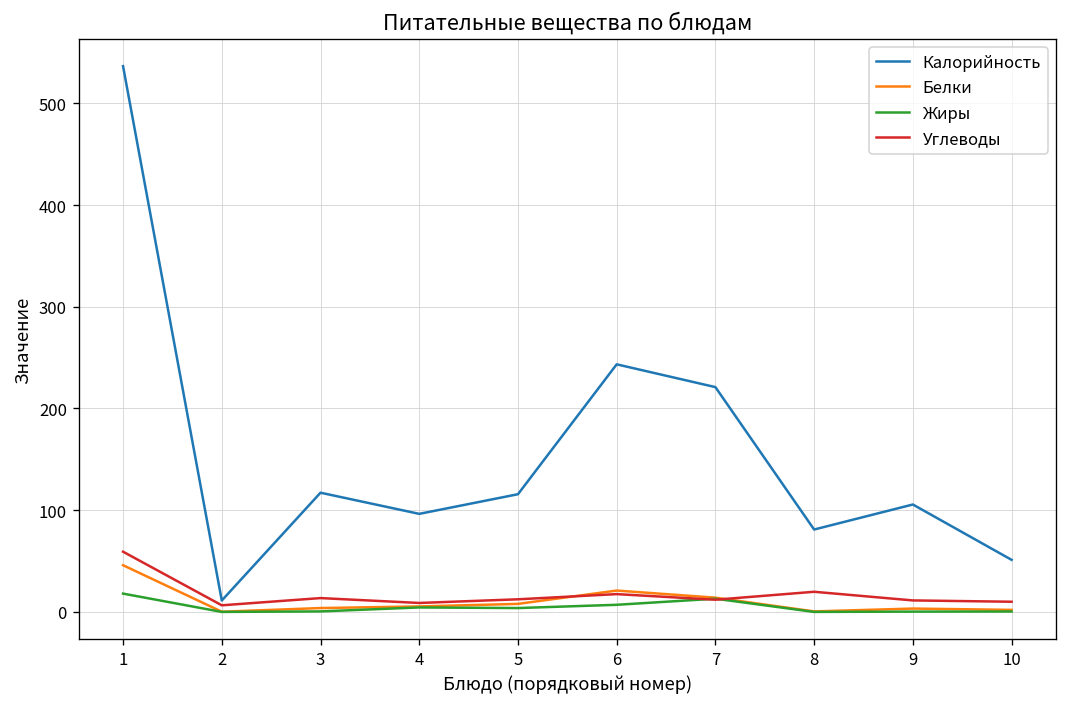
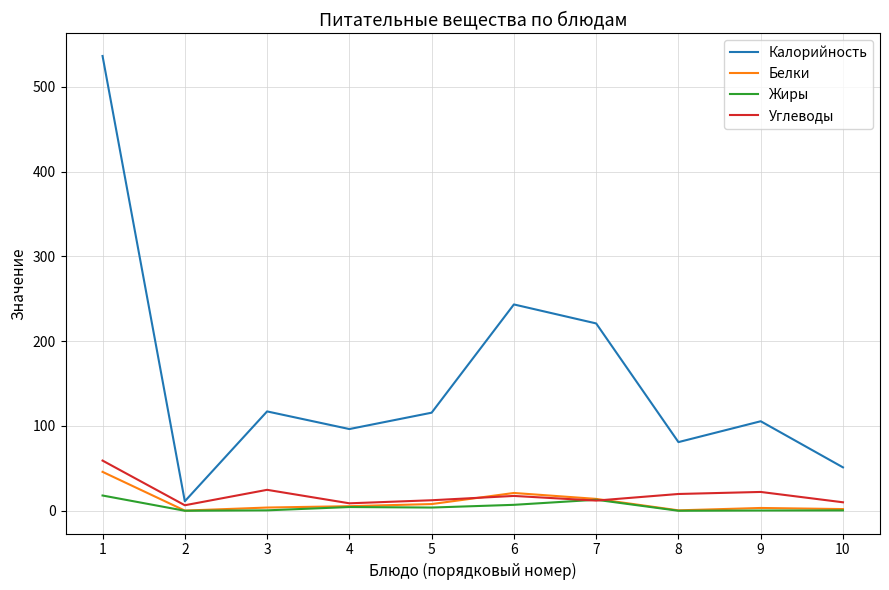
  {
    "Калорийность": {
      "1": 540,
      "2": 10,
      "3": 120,
      "4": 100,
      "5": 120,
      "6": 240,
      "7": 220,
      "8": 80,
      "9": 110,
      "10": 50
    },
    "Белки": {
      "1": 50,
      "3": 0,
      "5": 10,
      "6": 20
    },
    "Жиры": {
      "1": 20,
      "3": 0,
      "5": 0,
      "6": 10
    },
    "Углеводы": {
      "1": 60,
      "2": 10,
-     "3": 10,
+     "3": 20,
      "4": 10,
      "5": 10,
      "6": 20,
      "8": 20,
-     "9": 10,
+     "9": 20,
      "10": 10
    }
  }
